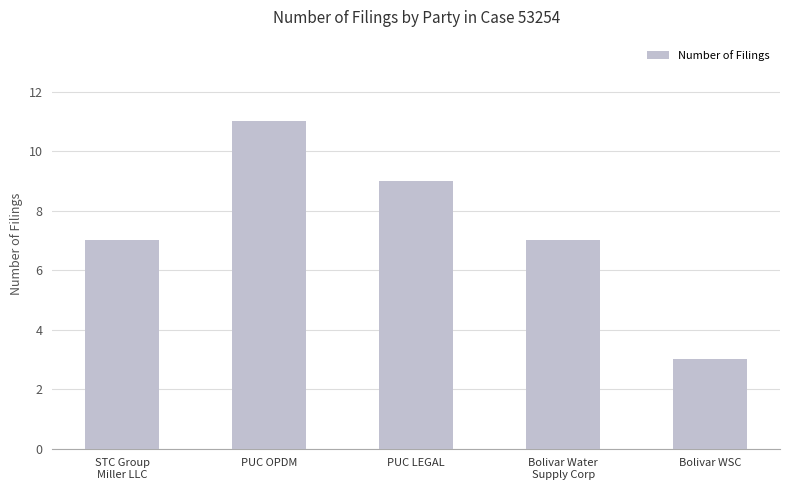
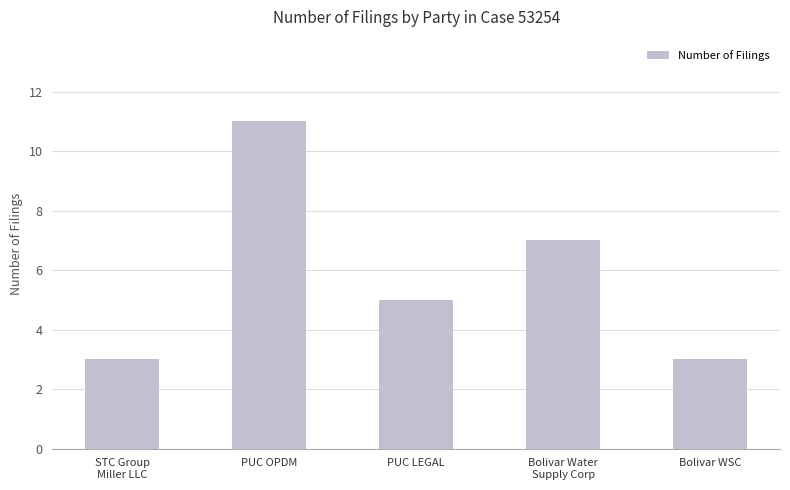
  {
-   "STC Group Miller LLC": 7,
+   "STC Group Miller LLC": 3,
    "PUC OPDM": 11,
-   "PUC LEGAL": 9,
+   "PUC LEGAL": 5,
    "Bolivar Water Supply Corp": 7,
    "Bolivar WSC": 3
  }
